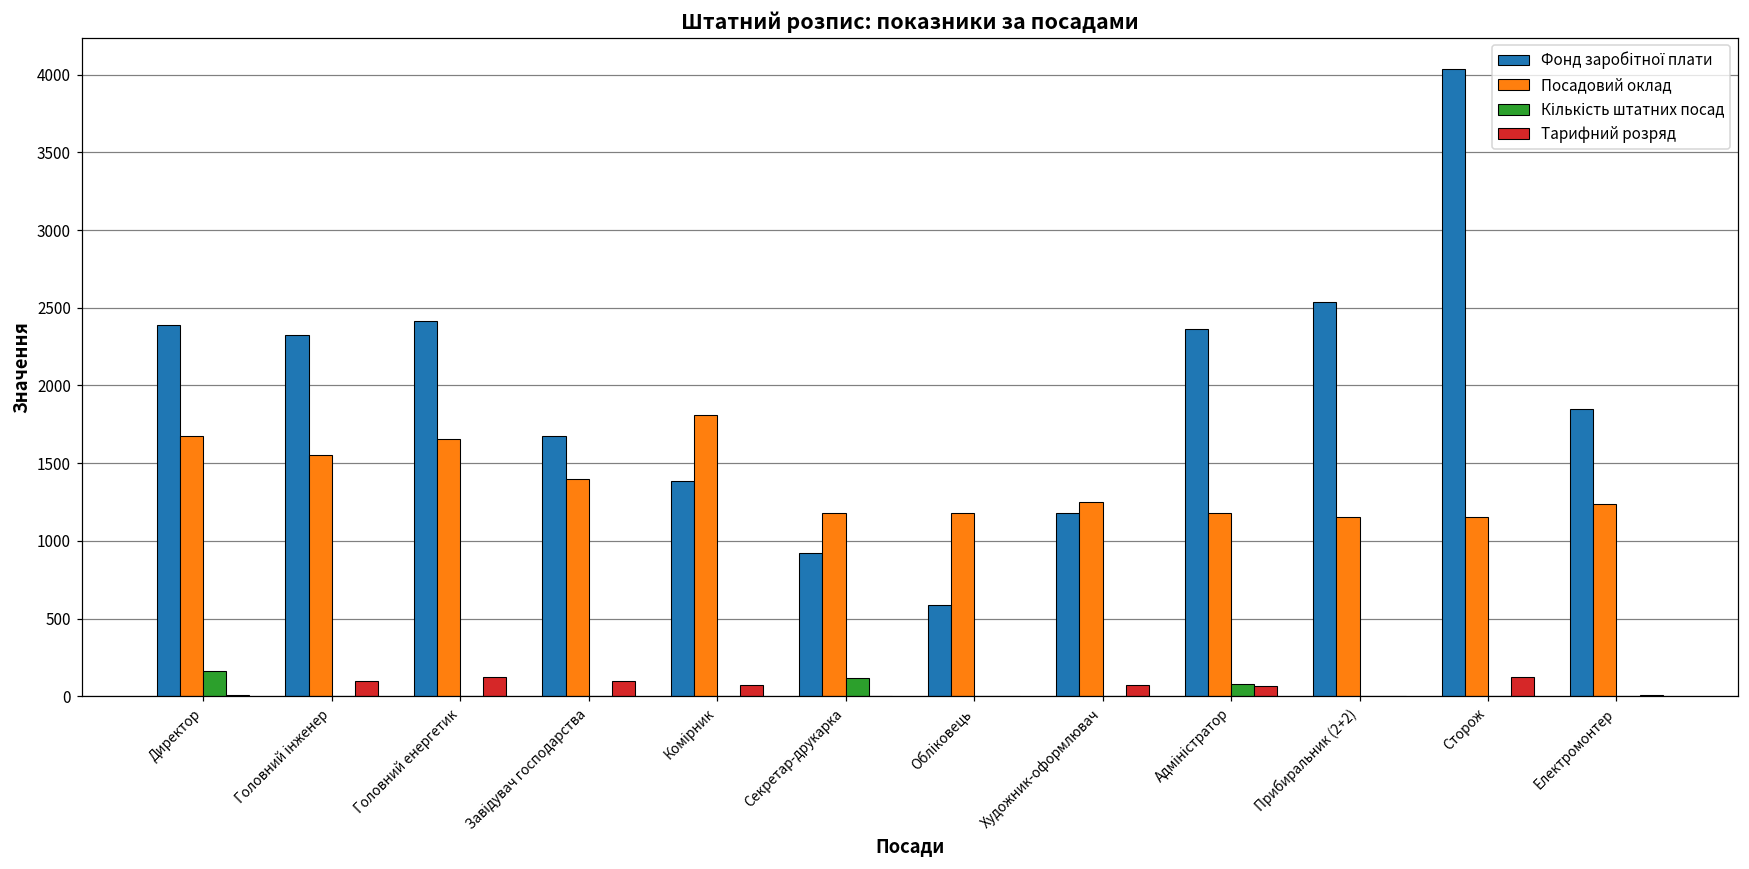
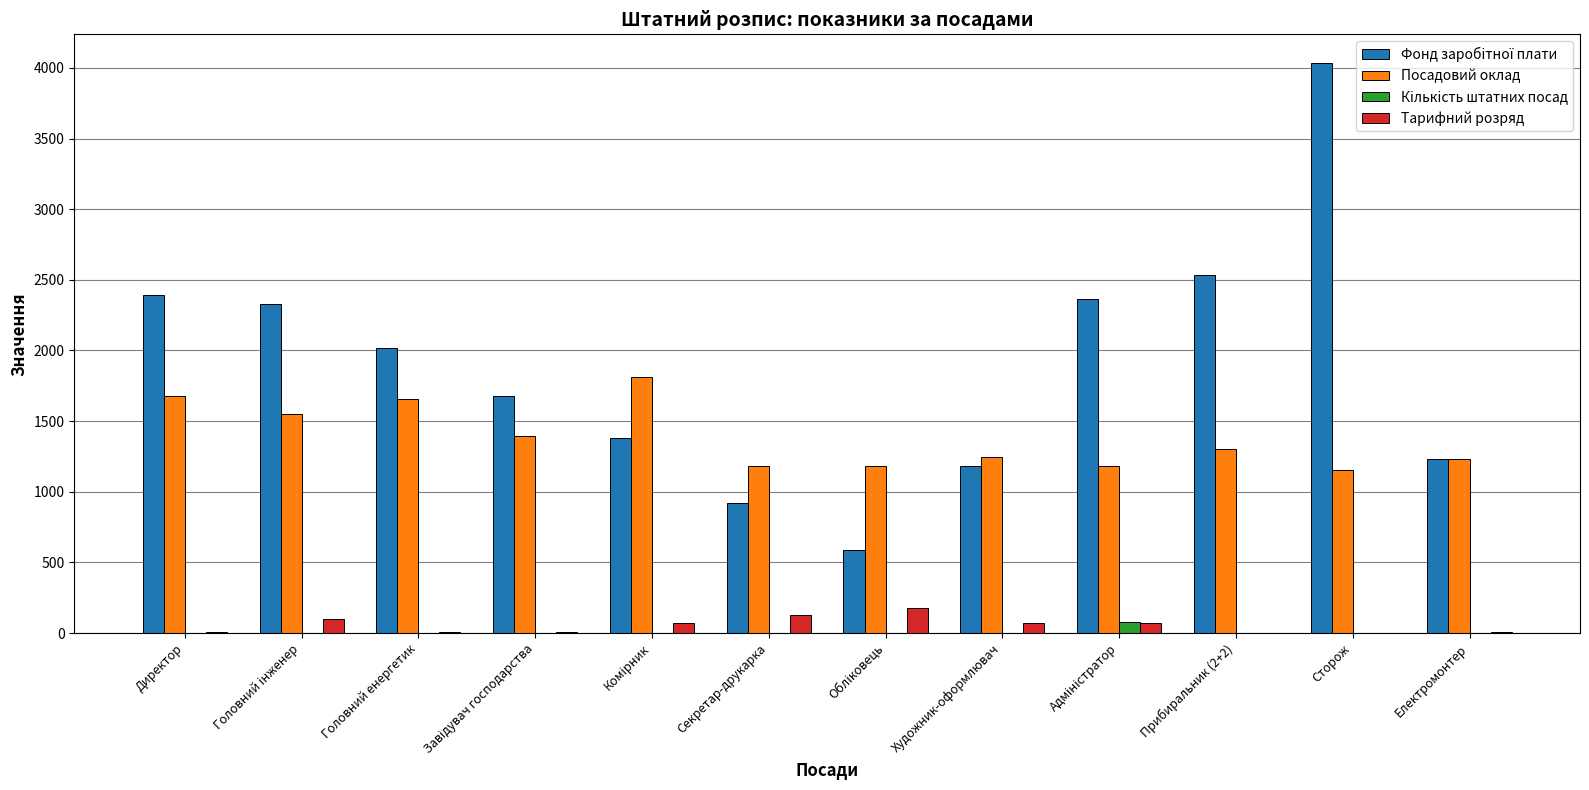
  {
    "Фонд заробітної плати": {
      "Директор": 2390,
      "Головний інженер": 2330,
-     "Головний енергетик": 2410,
+     "Головний енергетик": 2020,
      "Завідувач господарства": 1680,
      "Комірник": 1380,
      "Секретар-друкарка": 920,
      "Обліковець": 590,
      "Художник-оформлювач": 1180,
      "Адміністратор": 2360,
      "Прибиральник (2+2)": 2530,
      "Сторож": 4040,
-     "Електромонтер": 1850
+     "Електромонтер": 1240
    },
    "Посадовий оклад": {
      "Директор": 1680,
      "Головний інженер": 1550,
      "Головний енергетик": 1660,
      "Завідувач господарства": 1400,
      "Комірник": 1810,
      "Секретар-друкарка": 1180,
      "Обліковець": 1180,
      "Художник-оформлювач": 1250,
      "Адміністратор": 1180,
-     "Прибиральник (2+2)": 1150,
+     "Прибиральник (2+2)": 1300,
      "Сторож": 1150,
      "Електромонтер": 1240
    },
    "Кількість штатних посад": {
-     "Директор": 160,
-     "Секретар-друкарка": 120,
+     "Директор": 0,
+     "Секретар-друкарка": 0,
      "Адміністратор": 80
    },
    "Тарифний розряд": {
      "Головний інженер": 100,
-     "Головний енергетик": 120,
-     "Завідувач господарства": 100,
+     "Головний енергетик": 10,
+     "Завідувач господарства": 10,
      "Комірник": 70,
-     "Секретар-друкарка": 10,
-     "Обліковець": 10,
+     "Секретар-друкарка": 130,
+     "Обліковець": 170,
      "Художник-оформлювач": 70,
      "Адміністратор": 70,
-     "Сторож": 120
+     "Сторож": 0
    }
  }
